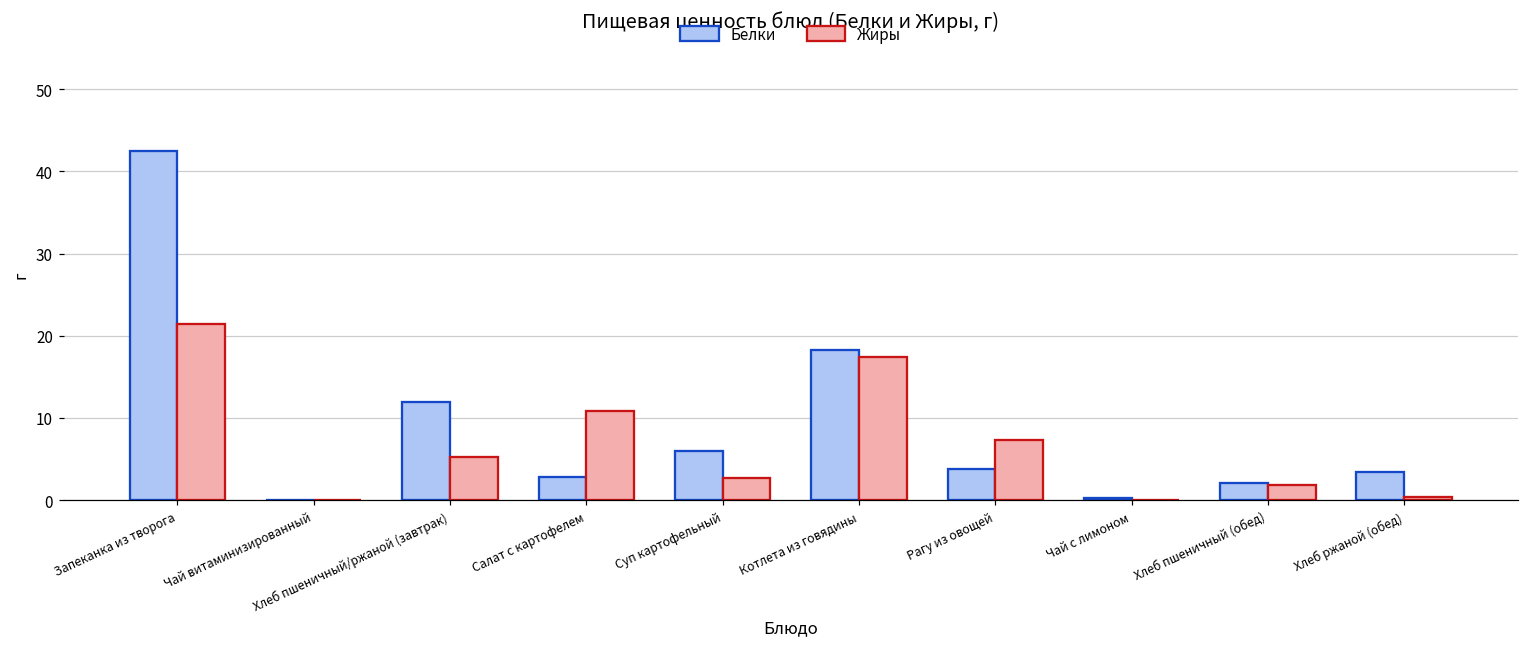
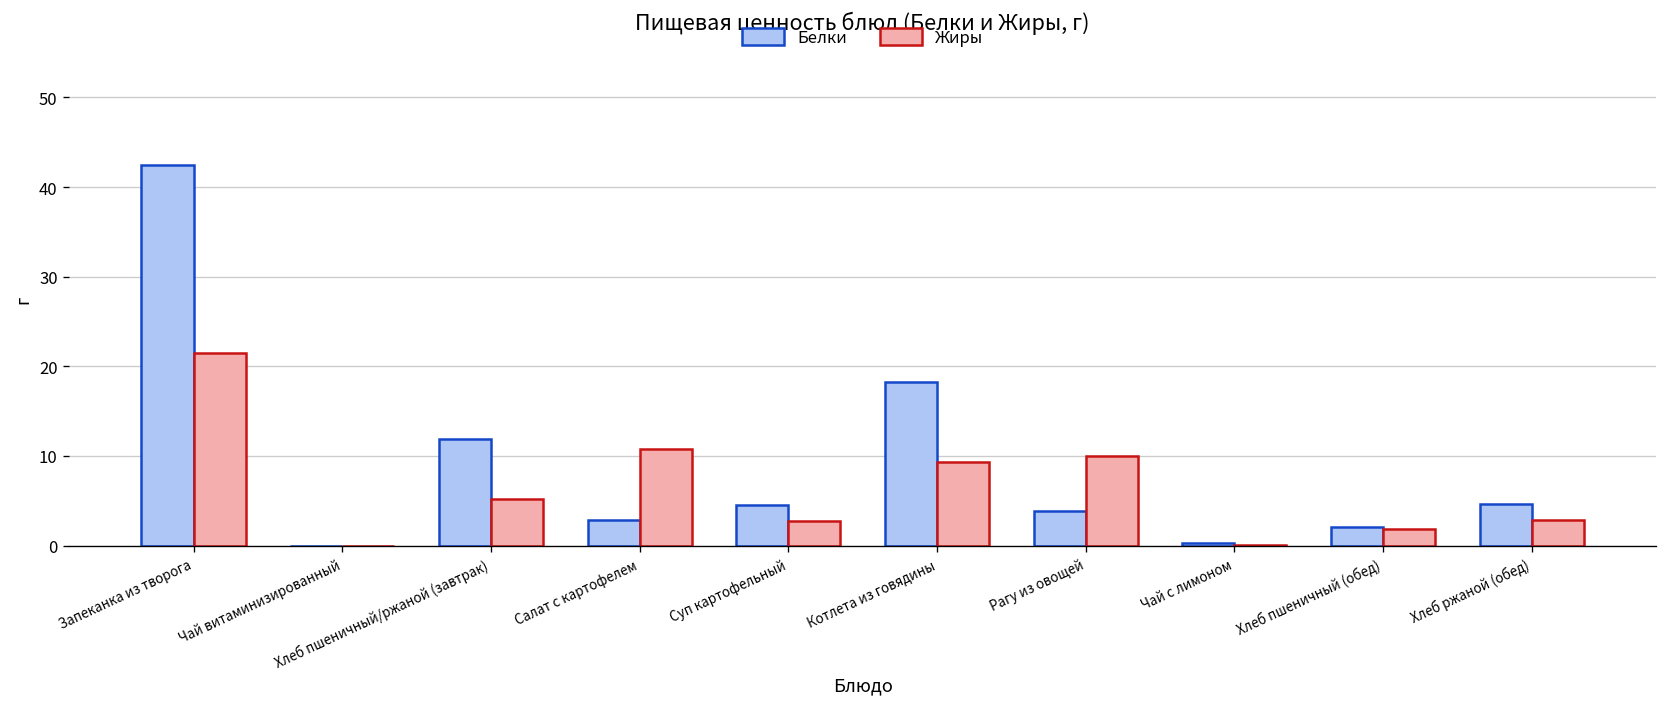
  {
    "Белки": {
      "Запеканка из творога": 42,
      "Чай витаминизированный": 0,
      "Хлеб пшеничный/ржаной (завтрак)": 12,
      "Салат с картофелем": 3,
-     "Суп картофельный": 6,
+     "Суп картофельный": 4,
      "Котлета из говядины": 18,
      "Рагу из овощей": 4,
      "Хлеб пшеничный (обед)": 2,
-     "Хлеб ржаной (обед)": 3
+     "Хлеб ржаной (обед)": 5
    },
    "Жиры": {
      "Запеканка из творога": 21,
      "Чай витаминизированный": 0,
      "Хлеб пшеничный/ржаной (завтрак)": 5,
      "Салат с картофелем": 11,
      "Суп картофельный": 3,
-     "Котлета из говядины": 17,
-     "Рагу из овощей": 7,
+     "Котлета из говядины": 9,
+     "Рагу из овощей": 10,
      "Хлеб пшеничный (обед)": 2,
-     "Хлеб ржаной (обед)": 0
+     "Хлеб ржаной (обед)": 3
    }
  }
